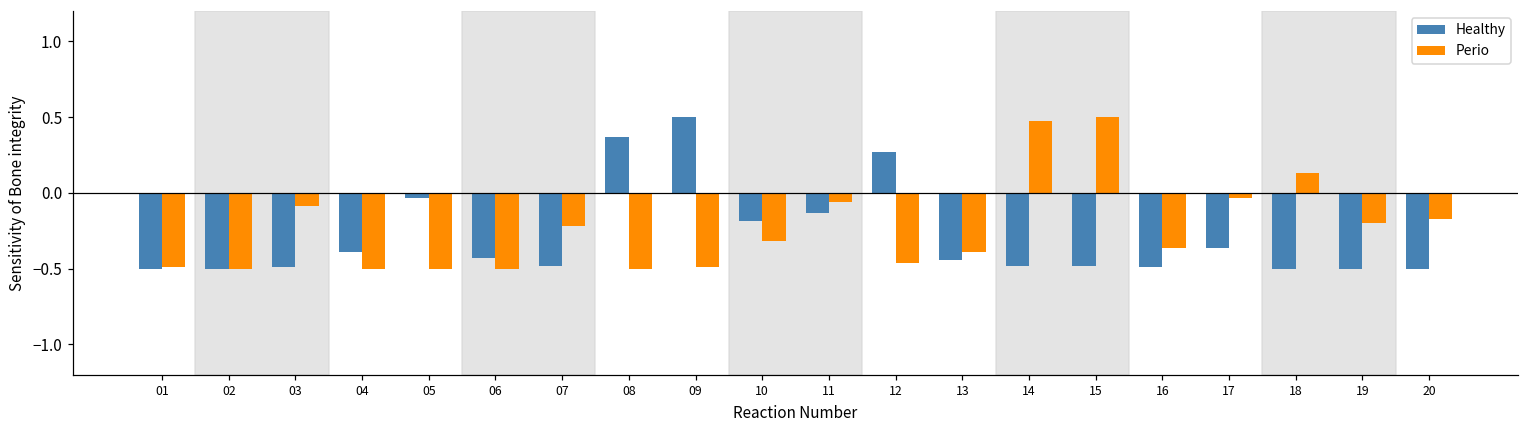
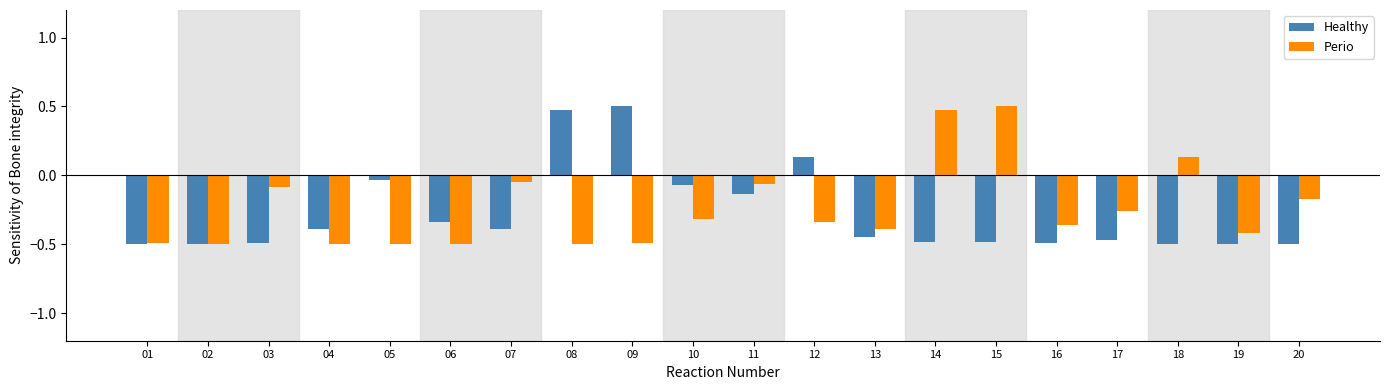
  {
    "Healthy": {
      "01": -0.50,
      "02": -0.50,
      "03": -0.49,
      "04": -0.39,
      "05": -0.03,
-     "06": -0.43,
-     "07": -0.48,
-     "08": 0.37,
+     "06": -0.33,
+     "07": -0.39,
+     "08": 0.47,
      "09": 0.50,
-     "10": -0.19,
+     "10": -0.07,
      "11": -0.13,
-     "12": 0.27,
+     "12": 0.13,
      "13": -0.44,
      "14": -0.48,
      "15": -0.48,
      "16": -0.49,
-     "17": -0.36,
+     "17": -0.47,
      "18": -0.50,
      "19": -0.50,
      "20": -0.50
    },
    "Perio": {
      "01": -0.49,
      "02": -0.50,
      "03": -0.09,
      "04": -0.50,
      "05": -0.50,
      "06": -0.50,
-     "07": -0.22,
+     "07": -0.05,
      "08": -0.50,
      "09": -0.49,
      "10": -0.32,
      "11": -0.06,
-     "12": -0.46,
+     "12": -0.33,
      "13": -0.39,
      "14": 0.47,
      "15": 0.50,
      "16": -0.36,
-     "17": -0.03,
+     "17": -0.26,
      "18": 0.13,
-     "19": -0.20,
+     "19": -0.42,
      "20": -0.17
    }
  }
